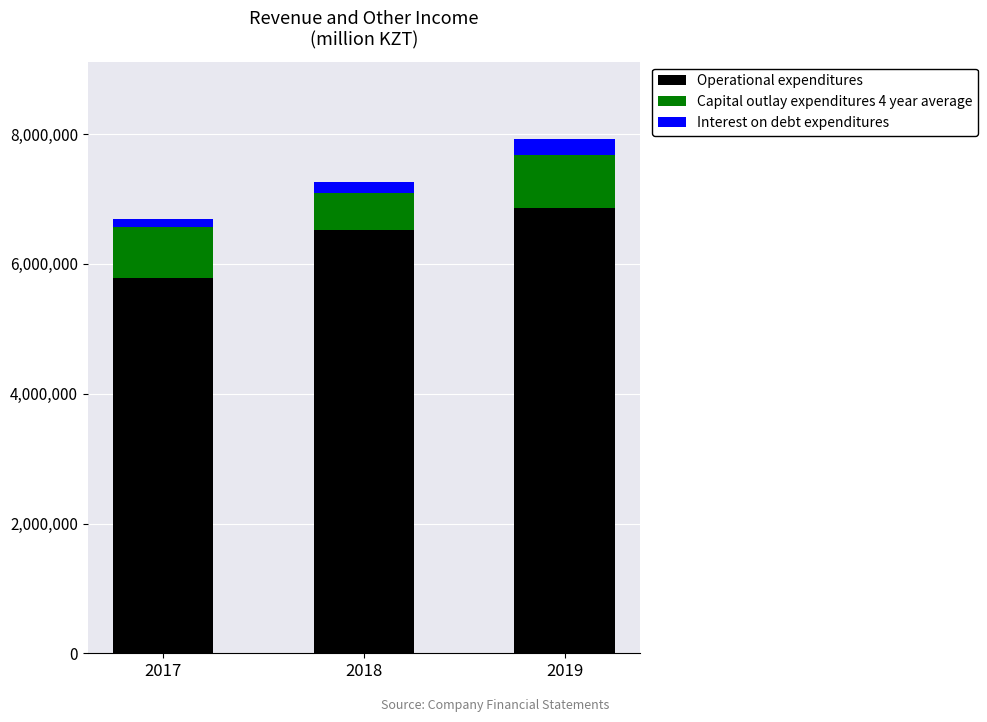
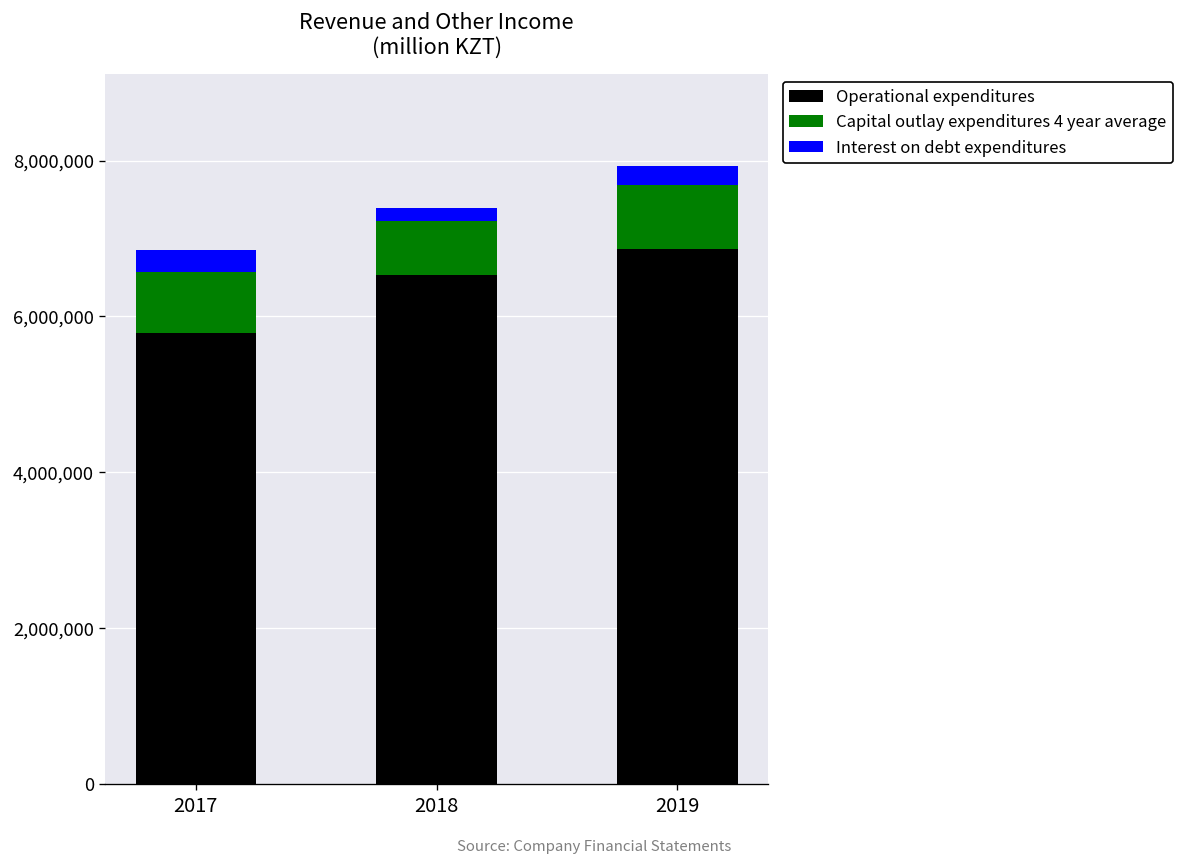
  {
    "Operational expenditures": {
      "2017": "5,800,000",
      "2018": "6,500,000",
      "2019": "6,900,000"
    },
    "Capital outlay expenditures 4 year average": {
      "2017": "800,000",
-     "2018": "600,000",
+     "2018": "700,000",
      "2019": "800,000"
    },
    "Interest on debt expenditures": {
-     "2017": "100,000",
+     "2017": "300,000",
      "2018": "200,000",
      "2019": "200,000"
    }
  }
